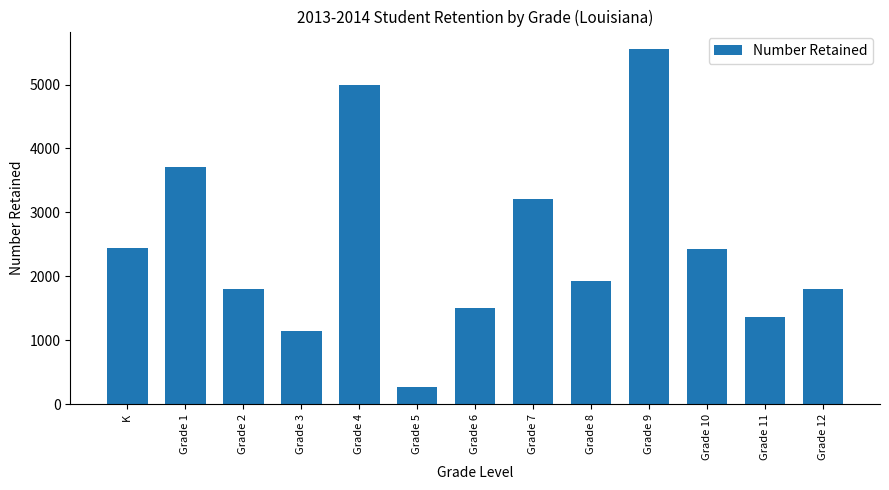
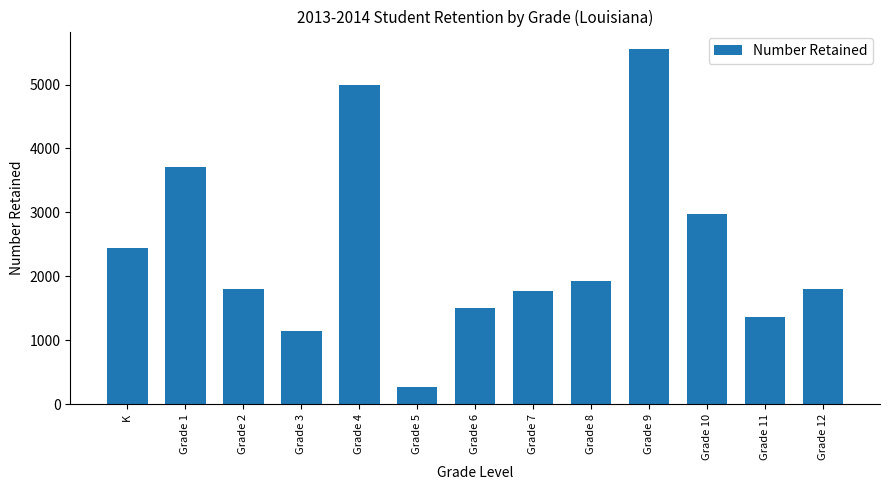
  {
    "K": 2400,
    "Grade 1": 3700,
    "Grade 2": 1800,
    "Grade 3": 1200,
    "Grade 4": 5000,
    "Grade 5": 300,
    "Grade 6": 1500,
-   "Grade 7": 3200,
+   "Grade 7": 1800,
    "Grade 8": 1900,
    "Grade 9": 5600,
-   "Grade 10": 2400,
+   "Grade 10": 3000,
    "Grade 11": 1400,
    "Grade 12": 1800
  }
